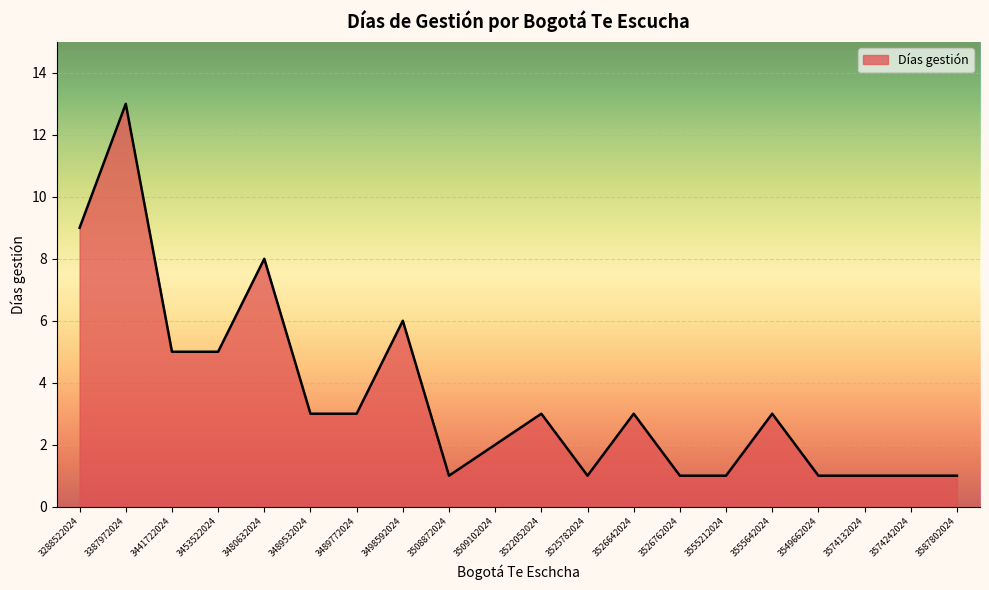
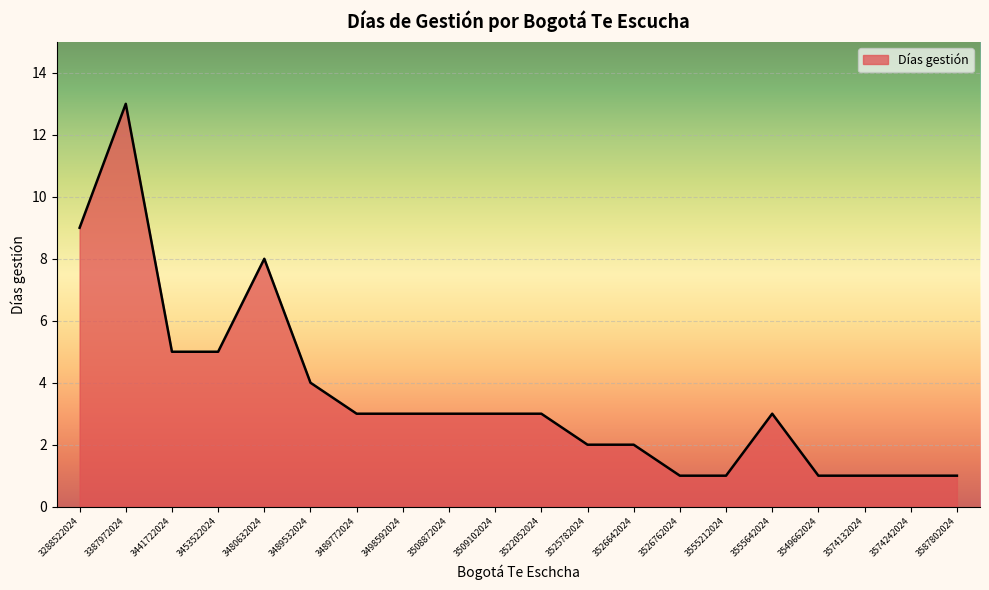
  {
    "3288522024": 9,
    "3387972024": 13,
    "3441722024": 5,
    "3453522024": 5,
    "3480632024": 8,
-   "3489532024": 3,
+   "3489532024": 4,
    "3489772024": 3,
-   "3498592024": 6,
-   "3508872024": 1,
-   "3509102024": 2,
+   "3498592024": 3,
+   "3508872024": 3,
+   "3509102024": 3,
    "3522052024": 3,
-   "3525782024": 1,
-   "3526642024": 3,
+   "3525782024": 2,
+   "3526642024": 2,
    "3526762024": 1,
    "3555212024": 1,
    "3555642024": 3,
    "3549662024": 1,
    "3574132024": 1,
    "3574242024": 1,
    "3587802024": 1
  }
